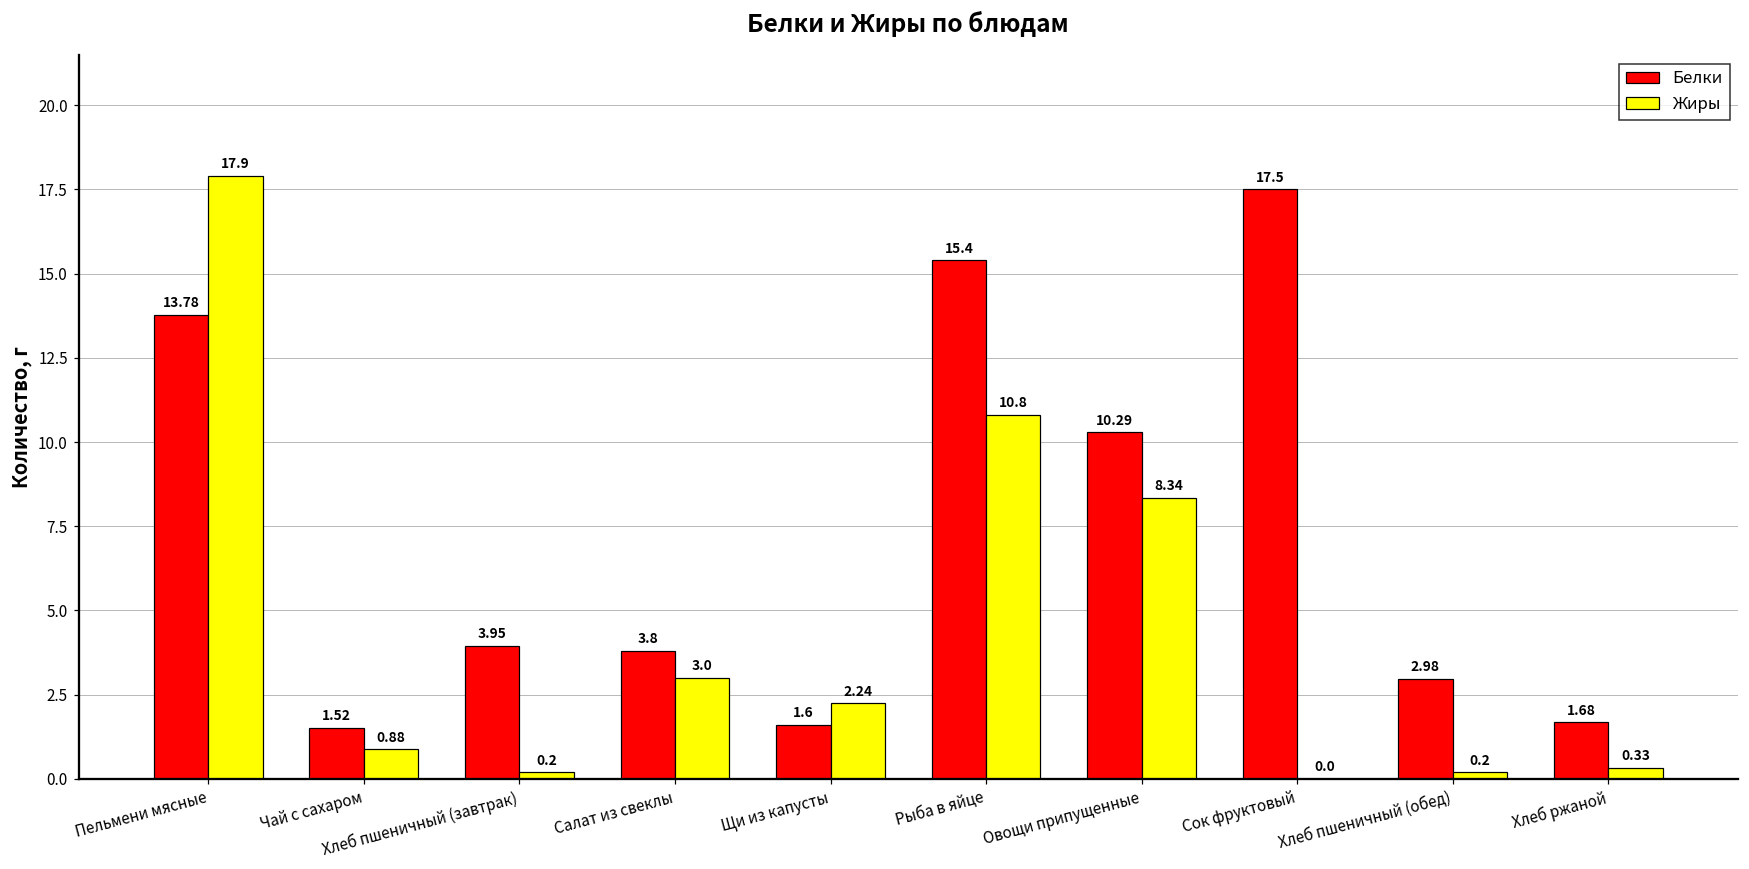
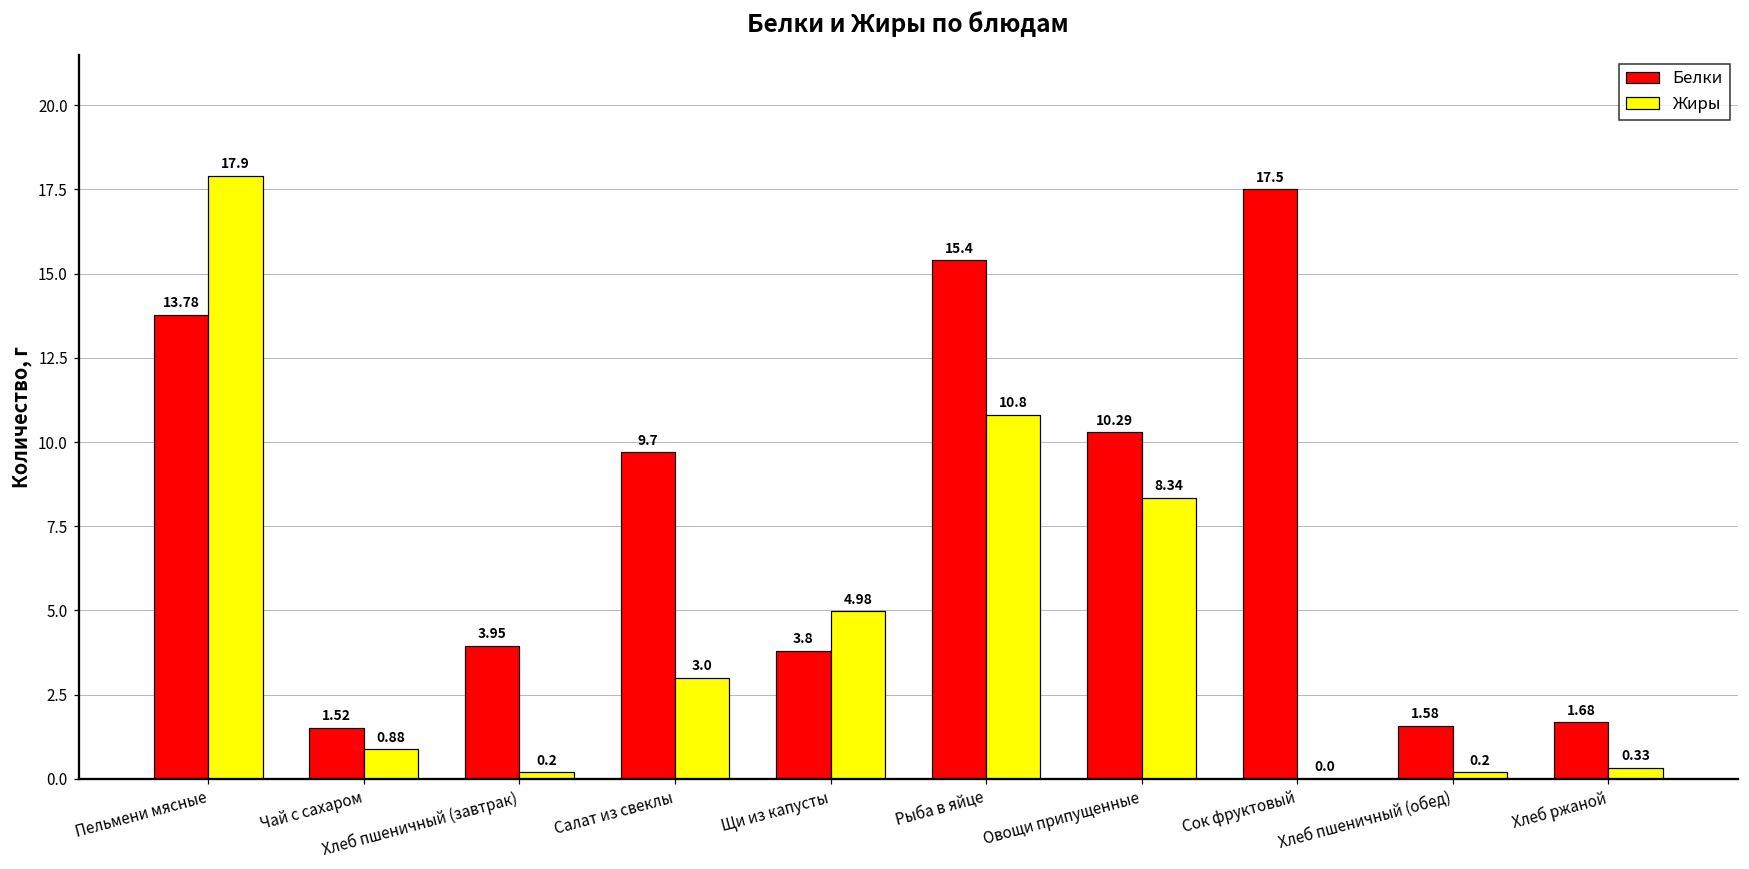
  {
    "Белки": {
      "Пельмени мясные": 13.78,
      "Чай с сахаром": 1.52,
      "Хлеб пшеничный (завтрак)": 3.95,
-     "Салат из свеклы": 3.8,
-     "Щи из капусты": 1.6,
+     "Салат из свеклы": 9.7,
+     "Щи из капусты": 3.8,
      "Рыба в яйце": 15.4,
      "Овощи припущенные": 10.29,
      "Сок фруктовый": 17.5,
-     "Хлеб пшеничный (обед)": 2.98,
+     "Хлеб пшеничный (обед)": 1.58,
      "Хлеб ржаной": 1.68
    },
    "Жиры": {
      "Пельмени мясные": 17.9,
      "Чай с сахаром": 0.88,
      "Хлеб пшеничный (завтрак)": 0.2,
      "Салат из свеклы": 3.0,
-     "Щи из капусты": 2.24,
+     "Щи из капусты": 4.98,
      "Рыба в яйце": 10.8,
      "Овощи припущенные": 8.34,
      "Сок фруктовый": 0.0,
      "Хлеб пшеничный (обед)": 0.2,
      "Хлеб ржаной": 0.33
    }
  }
